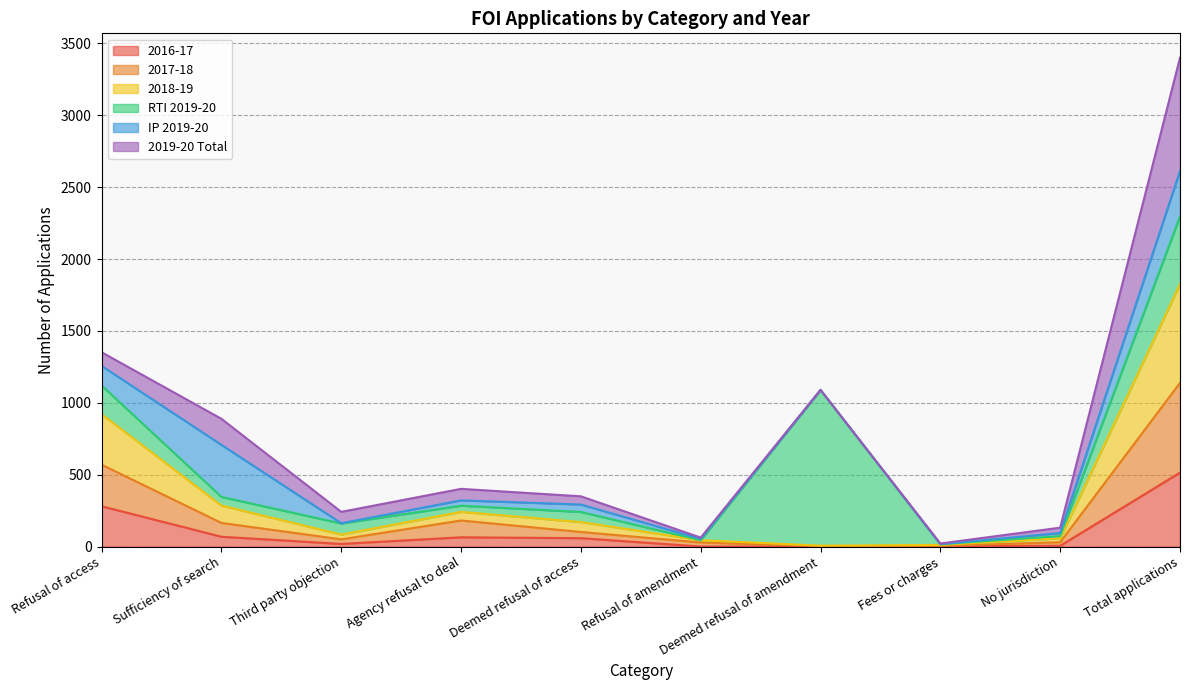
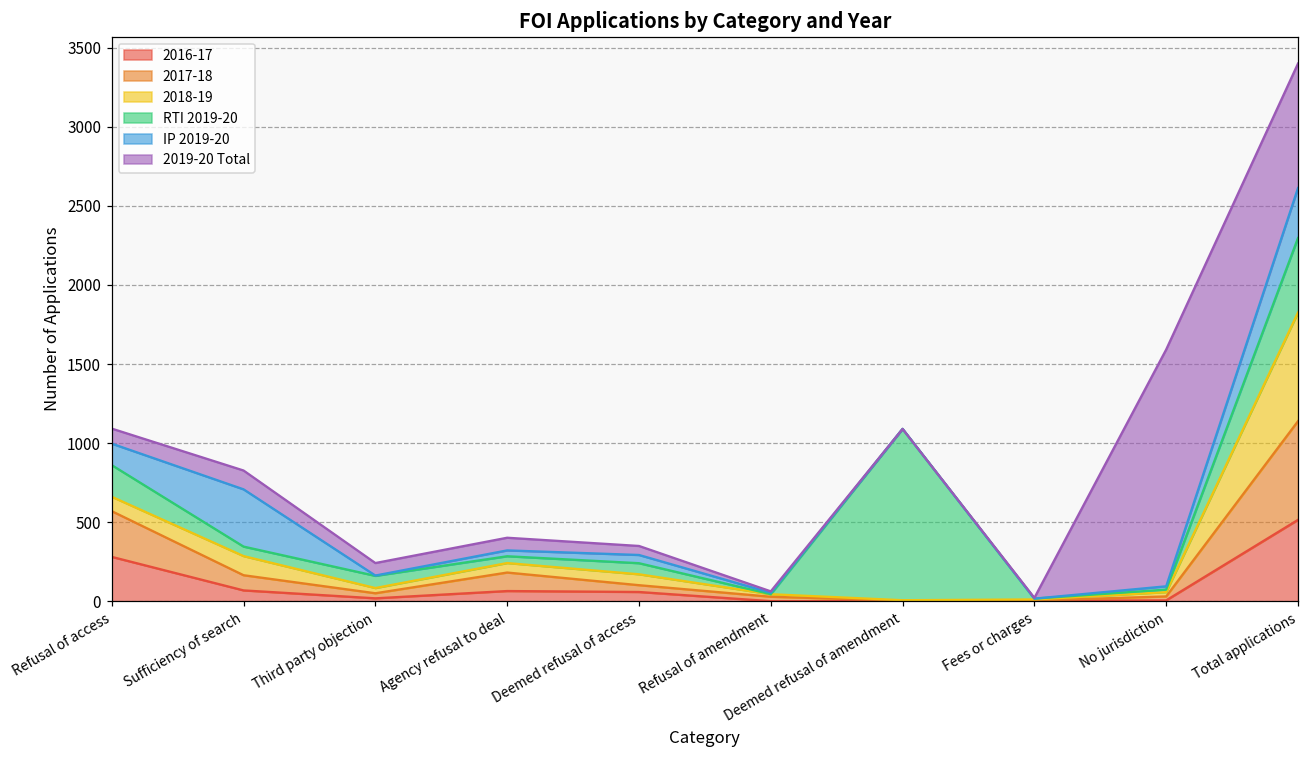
  {
    "2018-19": {
-     "Refusal of access": 350,
+     "Refusal of access": 90,
      "Sufficiency of search": 120,
      "Third party objection": 30,
      "Agency refusal to deal": 60,
      "Deemed refusal of access": 70,
      "Total applications": 690
    },
    "RTI 2019-20": {
      "Refusal of access": 200,
      "Sufficiency of search": 60,
      "Agency refusal to deal": 40,
      "Deemed refusal of access": 70,
      "Total applications": 470
    },
    "IP 2019-20": {
      "Refusal of access": 140,
      "Sufficiency of search": 360,
      "Agency refusal to deal": 40,
      "Deemed refusal of access": 50,
      "No jurisdiction": 20,
      "Total applications": 320
    },
    "2019-20 Total": {
      "Refusal of access": 100,
-     "Sufficiency of search": 180,
+     "Sufficiency of search": 120,
      "Third party objection": 80,
      "Agency refusal to deal": 80,
      "Deemed refusal of access": 60,
-     "No jurisdiction": 40,
+     "No jurisdiction": 1500,
      "Total applications": 790
    }
  }
